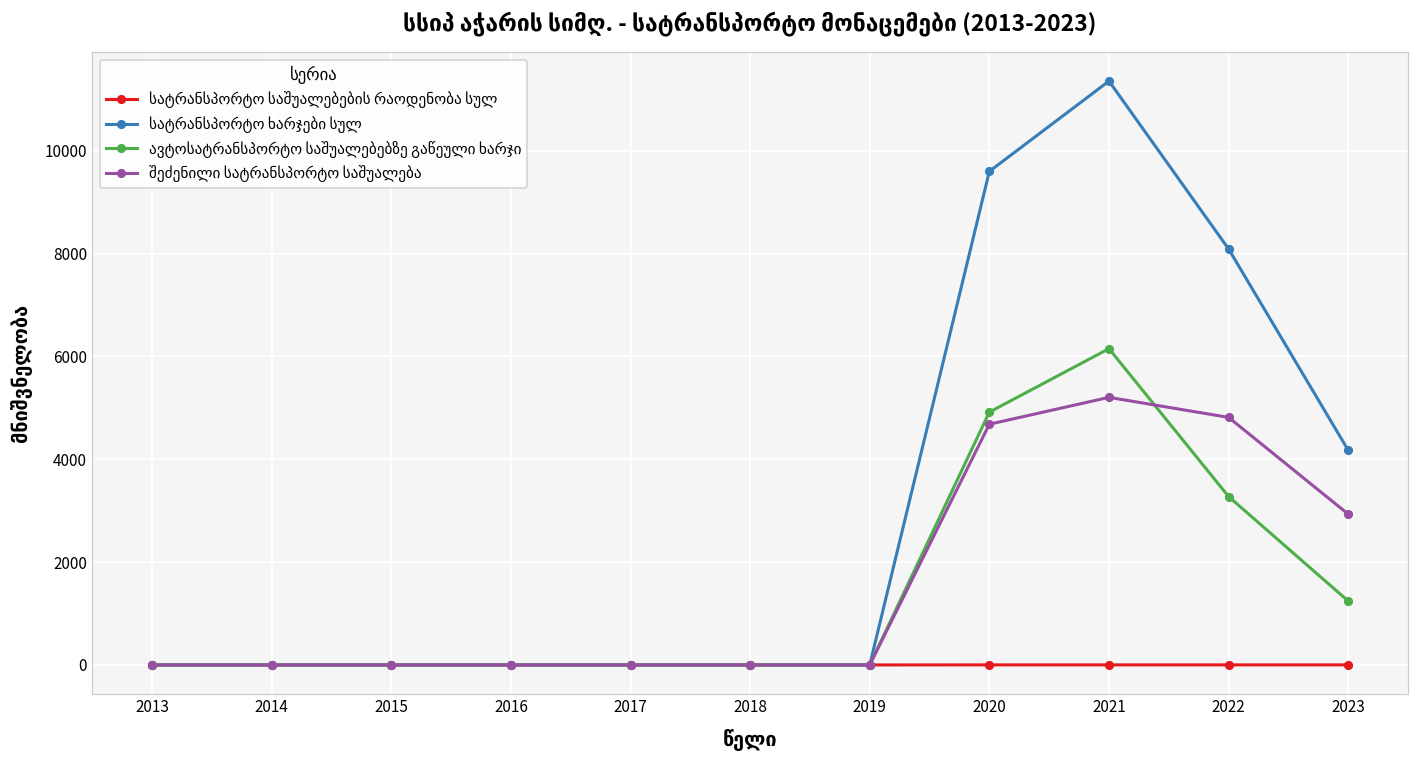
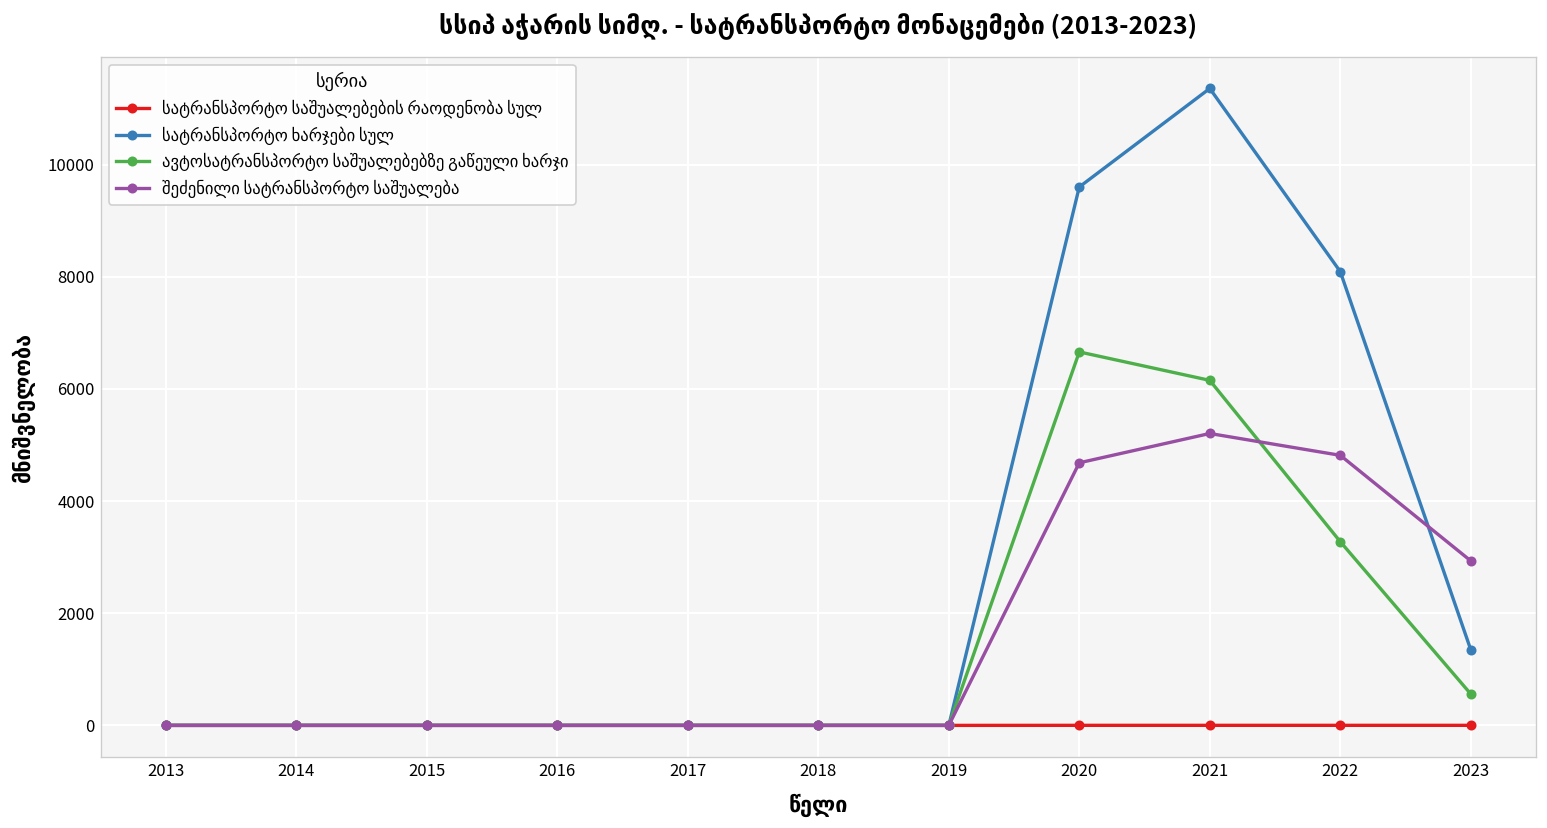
  {
    "სატრანსპორტო საშუალებების რაოდენობა სულ": {
      "2020": 0,
      "2021": 0,
      "2022": 0,
      "2023": 0
    },
    "სატრანსპორტო ხარჯები სულ": {
      "2020": 9600,
      "2021": 11400,
      "2022": 8100,
-     "2023": 4200
+     "2023": 1300
    },
    "ავტოსატრანსპორტო საშუალებებზე გაწეული ხარჯი": {
-     "2020": 4900,
+     "2020": 6700,
      "2021": 6200,
      "2022": 3300,
-     "2023": 1200
+     "2023": 600
    },
    "შეძენილი სატრანსპორტო საშუალება": {
      "2020": 4700,
      "2021": 5200,
      "2022": 4800,
      "2023": 2900
    }
  }
